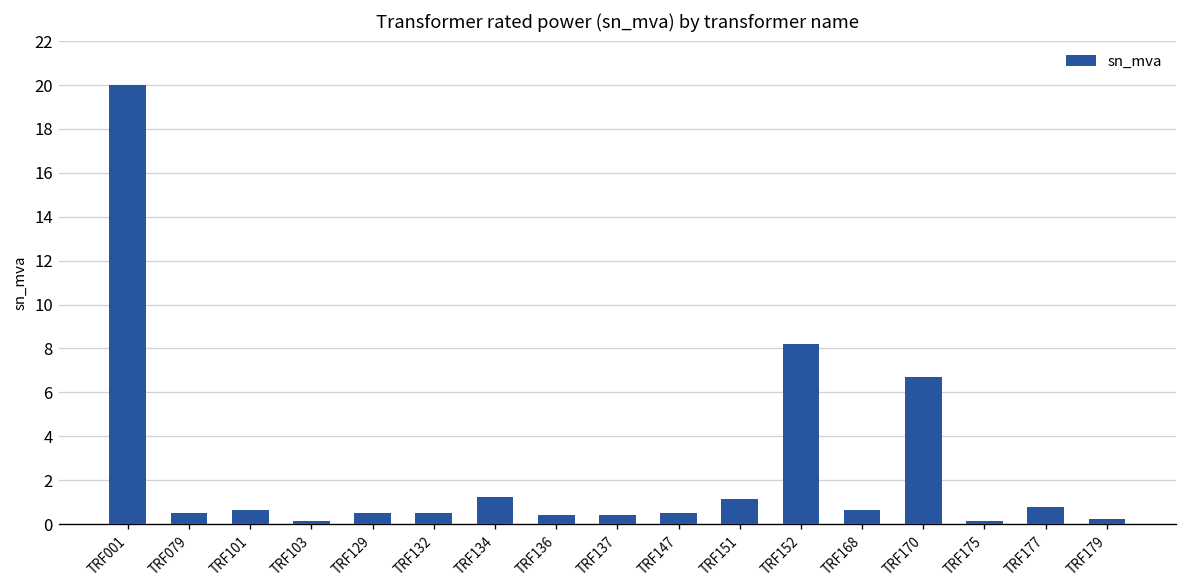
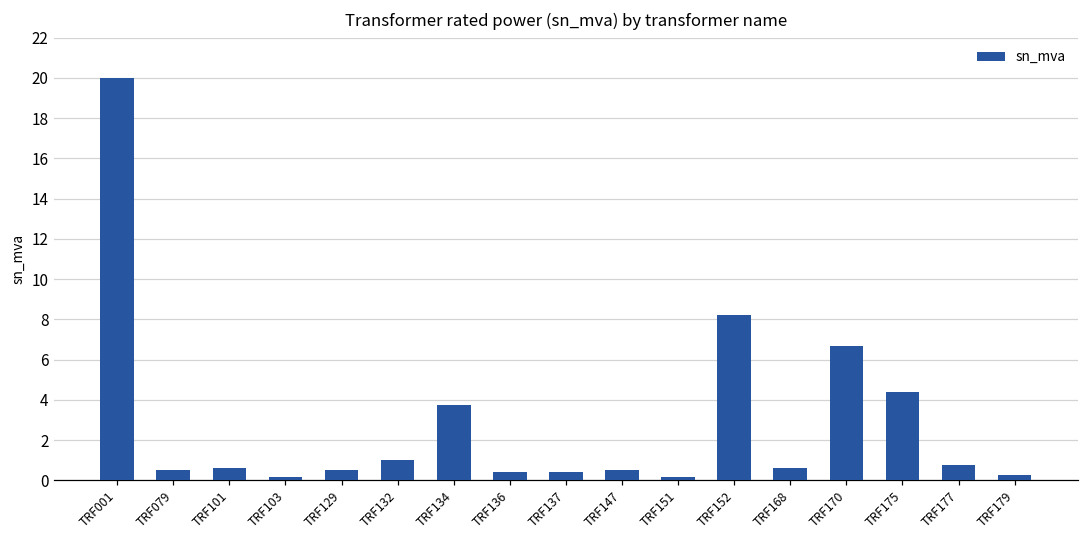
  {
    "TRF001": 20.0,
    "TRF079": 0.5,
    "TRF101": 0.6,
    "TRF103": 0.2,
    "TRF129": 0.5,
-   "TRF132": 0.5,
-   "TRF134": 1.3,
+   "TRF132": 1.0,
+   "TRF134": 3.8,
    "TRF136": 0.4,
    "TRF137": 0.4,
    "TRF147": 0.5,
-   "TRF151": 1.2,
+   "TRF151": 0.2,
    "TRF152": 8.2,
    "TRF168": 0.6,
    "TRF170": 6.7,
-   "TRF175": 0.2,
+   "TRF175": 4.4,
    "TRF177": 0.8,
    "TRF179": 0.3
  }
